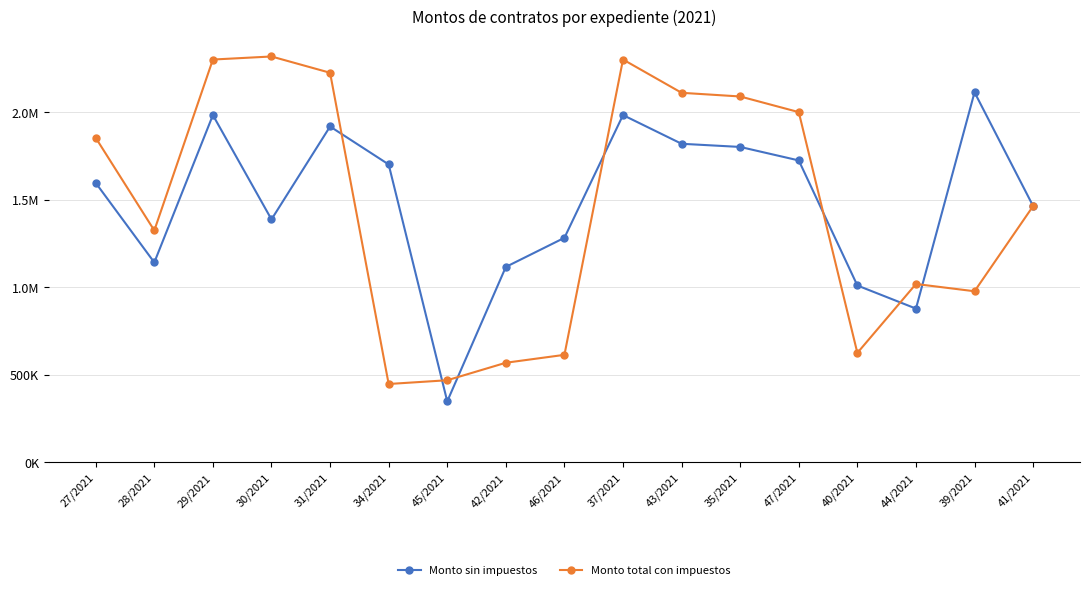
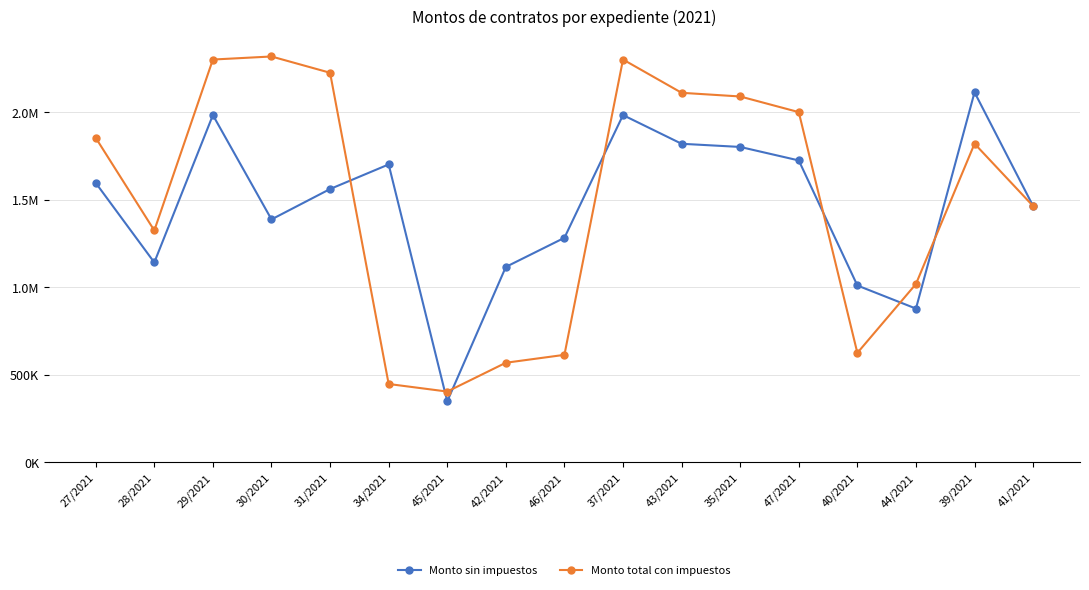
  {
    "Monto sin impuestos": {
      "27/2021": 1600000,
      "28/2021": 1140000,
      "29/2021": 1980000,
      "30/2021": 1390000,
-     "31/2021": 1920000,
+     "31/2021": 1560000,
      "34/2021": 1700000,
      "45/2021": 350000,
      "42/2021": 1120000,
      "46/2021": 1280000,
      "37/2021": 1980000,
      "43/2021": 1820000,
      "35/2021": 1800000,
      "47/2021": 1720000,
      "40/2021": 1010000,
      "44/2021": 880000,
      "39/2021": 2110000
    },
    "Monto total con impuestos": {
      "27/2021": 1850000,
      "28/2021": 1320000,
      "29/2021": 2300000,
      "30/2021": 2320000,
      "31/2021": 2220000,
      "34/2021": 450000,
-     "45/2021": 470000,
+     "45/2021": 400000,
      "42/2021": 570000,
      "46/2021": 610000,
      "37/2021": 2300000,
      "43/2021": 2110000,
      "35/2021": 2090000,
      "47/2021": 2000000,
      "40/2021": 620000,
      "44/2021": 1020000,
-     "39/2021": 980000
+     "39/2021": 1820000
    }
  }
